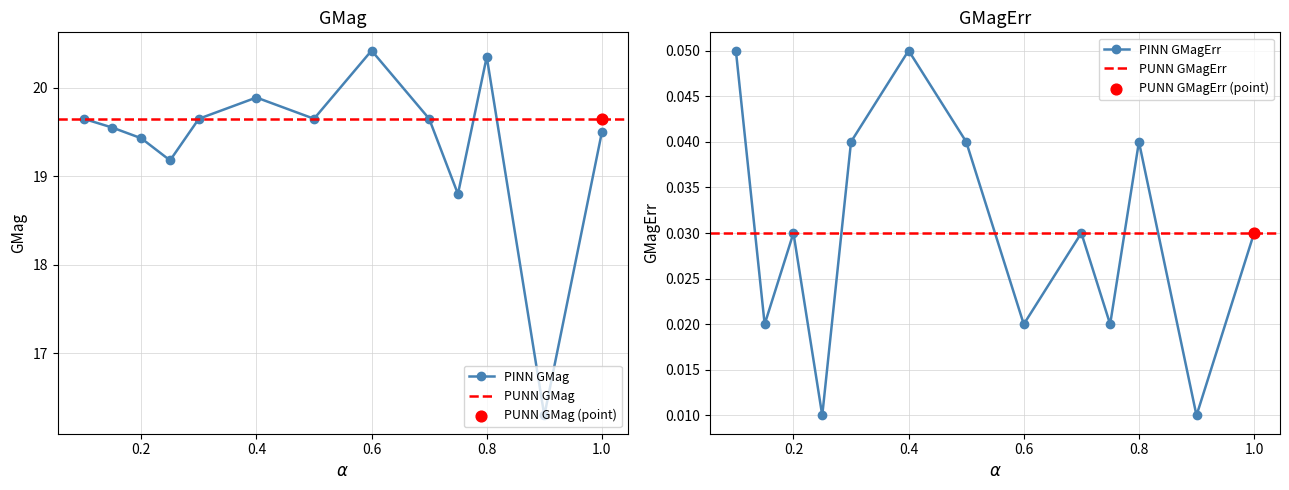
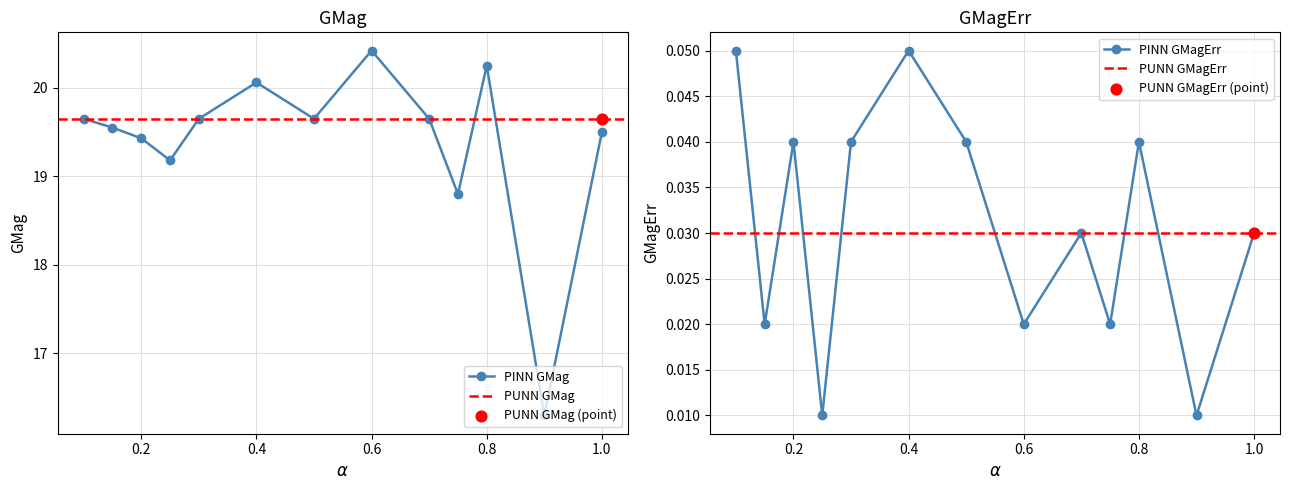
  {
    "GMag": {
      "PINN GMag": {
        "0.2": 19.4,
-       "0.4": 19.9,
+       "0.4": 20.1,
        "0.6": 20.4,
-       "0.8": 20.4,
+       "0.8": 20.3,
        "1.0": 19.5
      }
    },
    "GMagErr": {
      "PINN GMagErr": {
-       "0.2": 0.03,
+       "0.2": 0.04,
        "0.4": 0.05,
        "0.6": 0.02,
        "0.8": 0.04
      }
    }
  }
